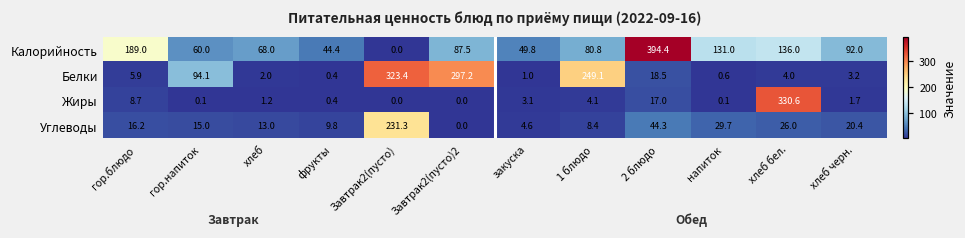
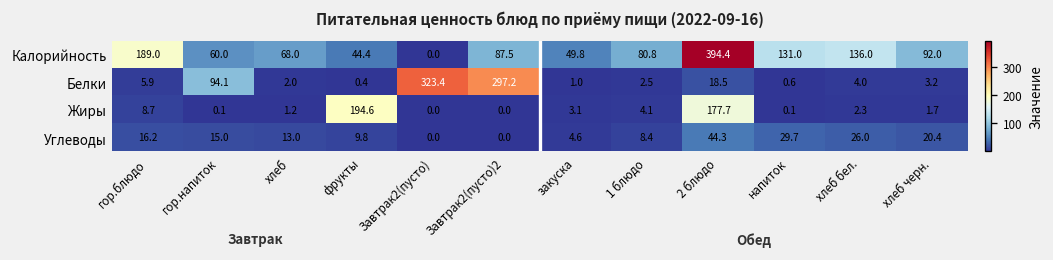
  {
    "Калорийность": {
      "гор.блюдо": 189.0,
      "гор.напиток": 60.0,
      "хлеб": 68.0,
      "фрукты": 44.4,
      "Завтрак2(пусто)": 0.0,
      "Завтрак2(пусто)2": 87.5,
      "закуска": 49.8,
      "1 блюдо": 80.8,
      "2 блюдо": 394.4,
      "напиток": 131.0,
      "хлеб бел.": 136.0,
      "хлеб черн.": 92.0
    },
    "Белки": {
      "гор.блюдо": 5.9,
      "гор.напиток": 94.1,
      "хлеб": 2.0,
      "фрукты": 0.4,
      "Завтрак2(пусто)": 323.4,
      "Завтрак2(пусто)2": 297.2,
      "закуска": 1.0,
-     "1 блюдо": 249.1,
+     "1 блюдо": 2.5,
      "2 блюдо": 18.5,
      "напиток": 0.6,
      "хлеб бел.": 4.0,
      "хлеб черн.": 3.2
    },
    "Жиры": {
      "гор.блюдо": 8.7,
      "гор.напиток": 0.1,
      "хлеб": 1.2,
-     "фрукты": 0.4,
+     "фрукты": 194.6,
      "Завтрак2(пусто)": 0.0,
      "Завтрак2(пусто)2": 0.0,
      "закуска": 3.1,
      "1 блюдо": 4.1,
-     "2 блюдо": 17.0,
+     "2 блюдо": 177.7,
      "напиток": 0.1,
-     "хлеб бел.": 330.6,
+     "хлеб бел.": 2.3,
      "хлеб черн.": 1.7
    },
    "Углеводы": {
      "гор.блюдо": 16.2,
      "гор.напиток": 15.0,
      "хлеб": 13.0,
      "фрукты": 9.8,
-     "Завтрак2(пусто)": 231.3,
+     "Завтрак2(пусто)": 0.0,
      "Завтрак2(пусто)2": 0.0,
      "закуска": 4.6,
      "1 блюдо": 8.4,
      "2 блюдо": 44.3,
      "напиток": 29.7,
      "хлеб бел.": 26.0,
      "хлеб черн.": 20.4
    }
  }
